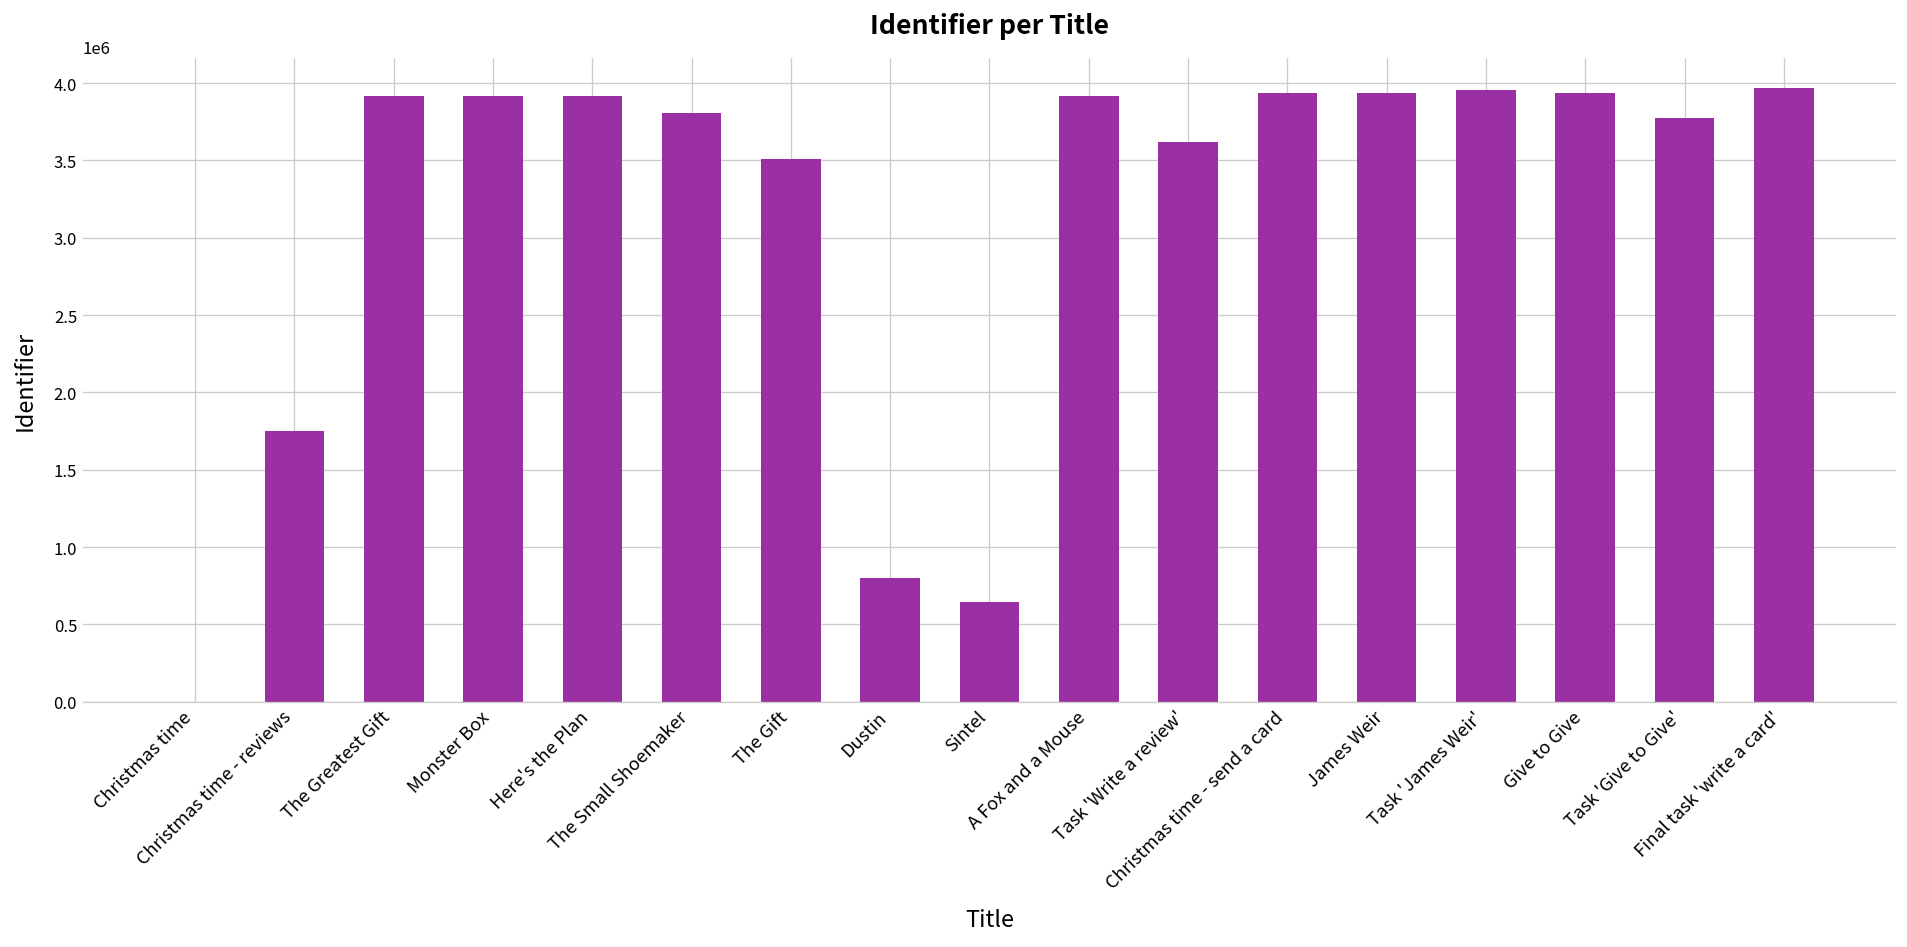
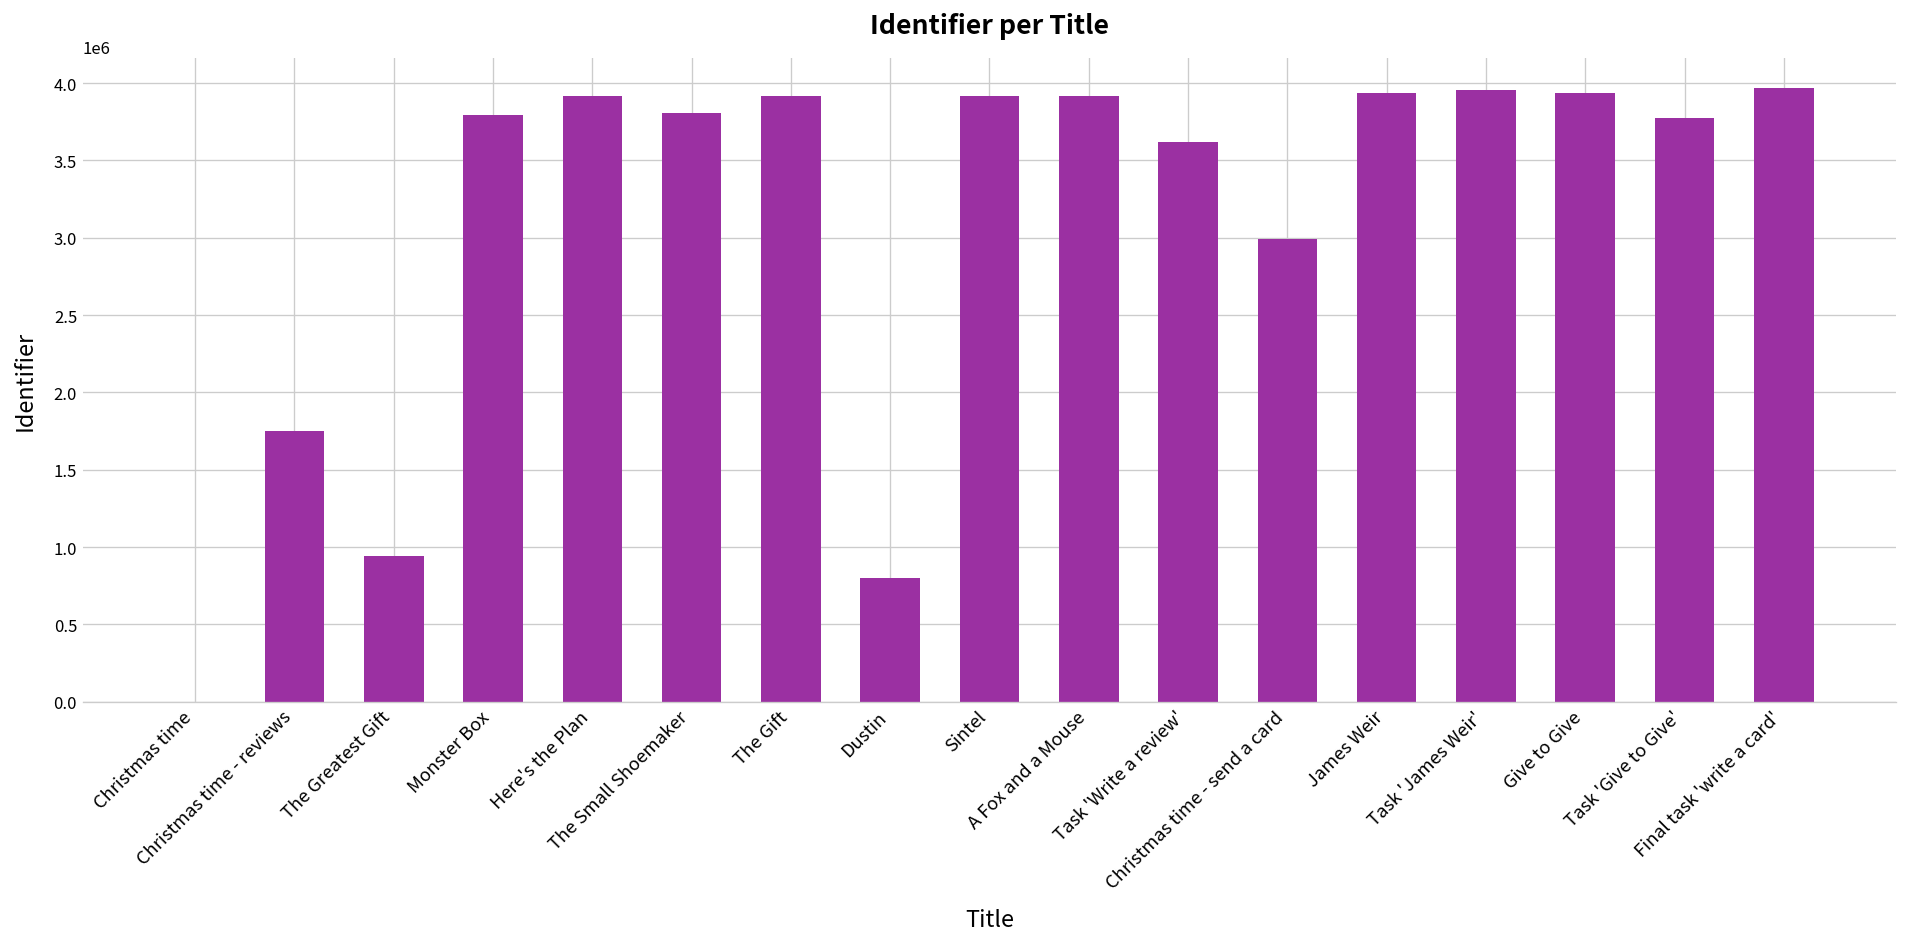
  {
    "Christmas time": 0,
    "Christmas time - reviews": 1750000,
-   "The Greatest Gift": 3920000,
-   "Monster Box": 3920000,
+   "The Greatest Gift": 940000,
+   "Monster Box": 3790000,
    "Here's the Plan": 3920000,
    "The Small Shoemaker": 3810000,
-   "The Gift": 3510000,
+   "The Gift": 3920000,
    "Dustin": 800000,
-   "Sintel": 650000,
+   "Sintel": 3920000,
    "A Fox and a Mouse": 3920000,
    "Task 'Write a review'": 3620000,
-   "Christmas time - send a card": 3940000,
+   "Christmas time - send a card": 2990000,
    "James Weir": 3940000,
    "Task 'James Weir'": 3950000,
    "Give to Give": 3940000,
    "Task 'Give to Give'": 3780000,
    "Final task 'write a card'": 3970000
  }
